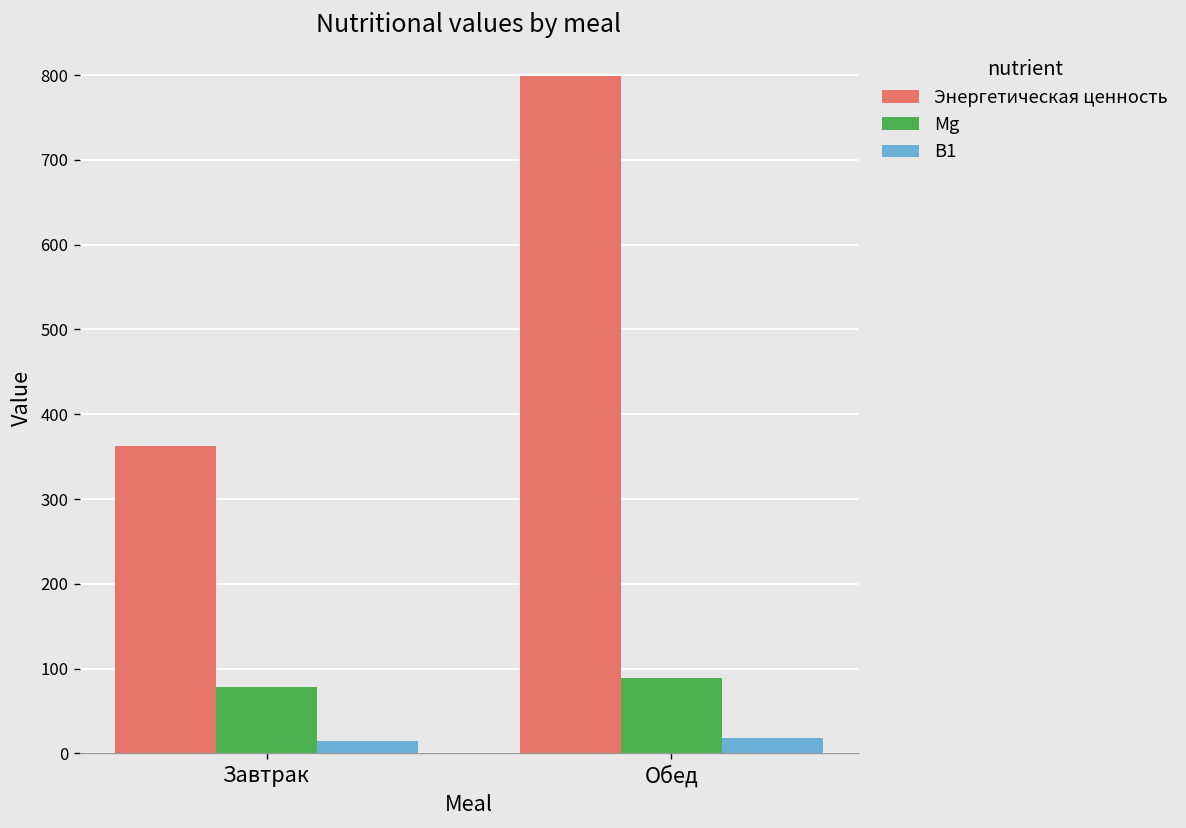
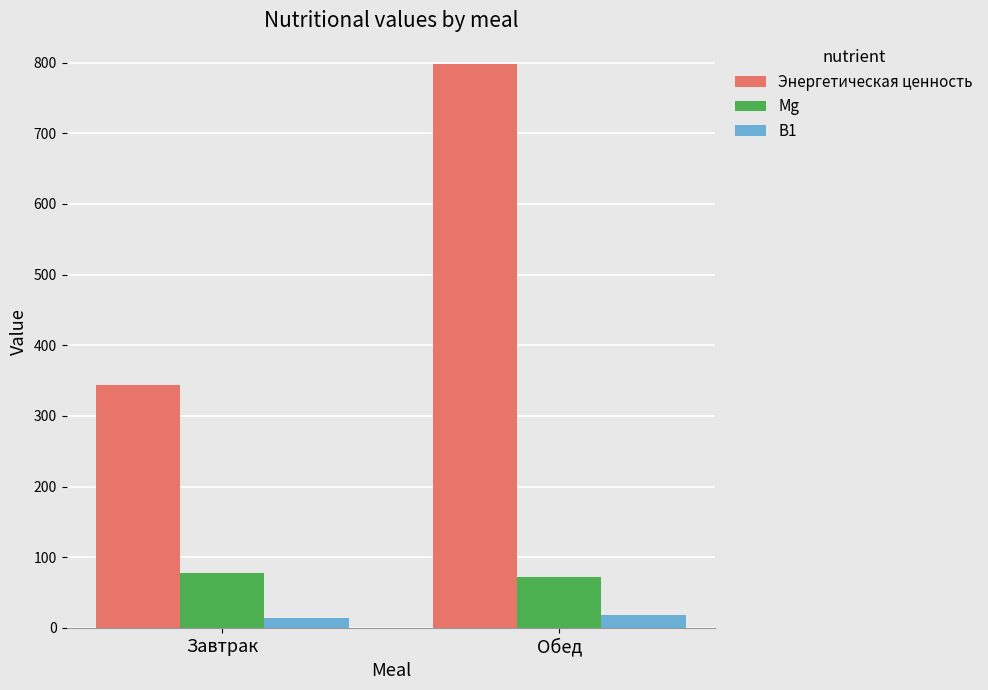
  {
    "Энергетическая ценность": {
-     "Завтрак": 360,
+     "Завтрак": 340,
      "Обед": 800
    },
    "Mg": {
      "Завтрак": 80,
-     "Обед": 90
+     "Обед": 70
    },
    "В1": {
      "Завтрак": 10,
      "Обед": 20
    }
  }
